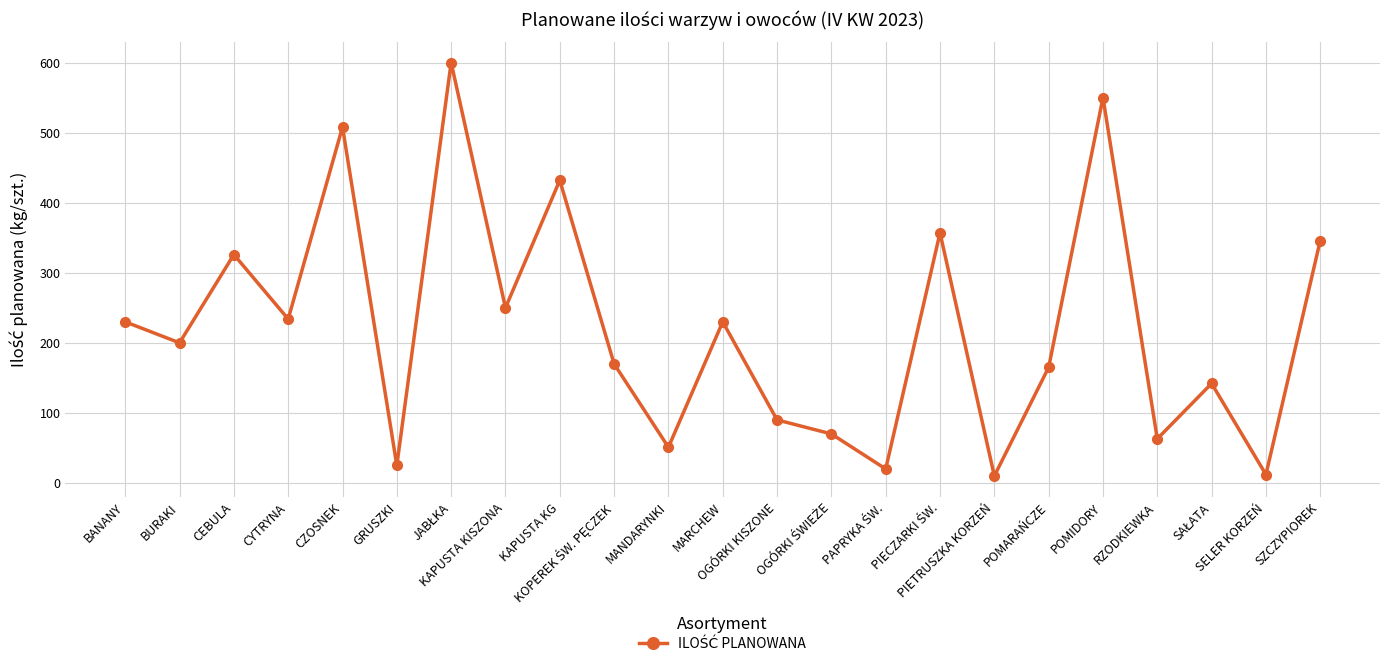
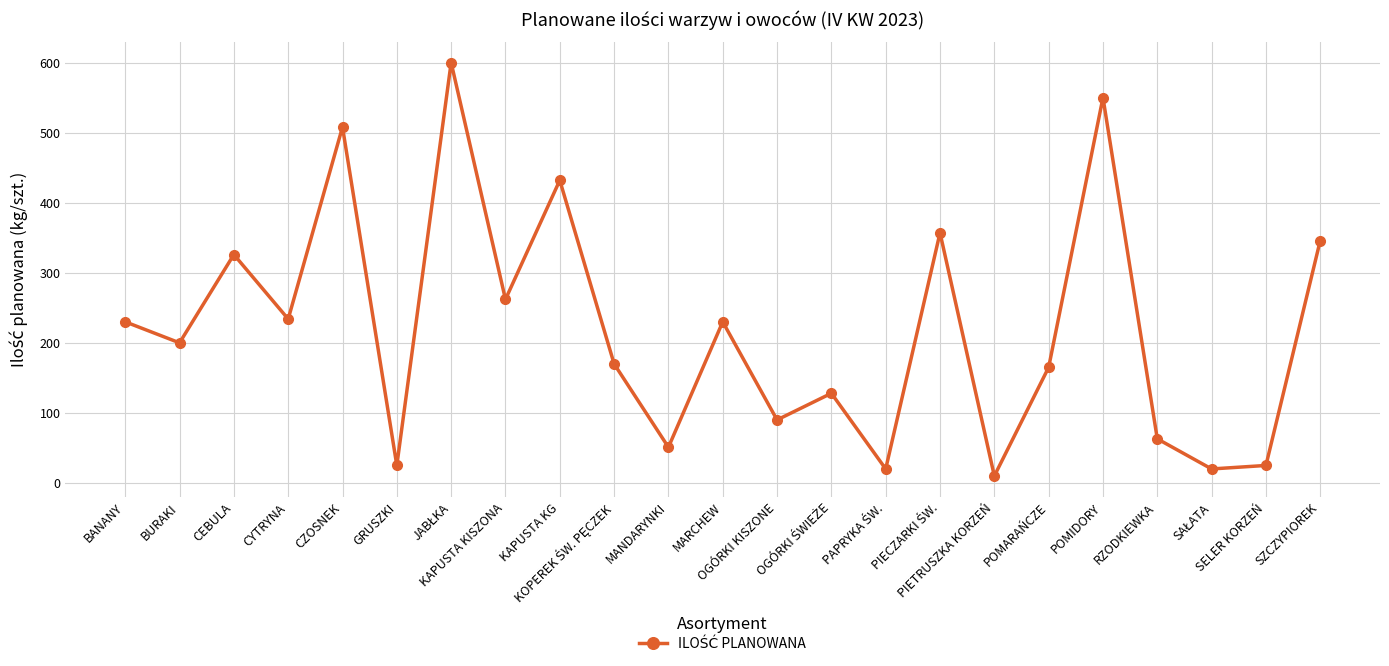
  {
    "BANANY": 230,
    "BURAKI": 200,
    "CEBULA": 330,
    "CYTRYNA": 230,
    "CZOSNEK": 510,
    "GRUSZKI": 30,
    "JABŁKA": 600,
-   "KAPUSTA KISZONA": 250,
+   "KAPUSTA KISZONA": 260,
    "KAPUSTA KG": 430,
    "KOPEREK ŚW. PĘCZEK": 170,
    "MANDARYNKI": 50,
    "MARCHEW": 230,
    "OGÓRKI KISZONE": 90,
-   "OGÓRKI ŚWIEŻE": 70,
+   "OGÓRKI ŚWIEŻE": 130,
    "PAPRYKA ŚW.": 20,
    "PIECZARKI ŚW.": 360,
    "PIETRUSZKA KORZEŃ": 10,
    "POMARAŃCZE": 170,
    "POMIDORY": 550,
    "RZODKIEWKA": 60,
-   "SAŁATA": 140,
-   "SELER KORZEŃ": 10,
+   "SAŁATA": 20,
+   "SELER KORZEŃ": 30,
    "SZCZYPIOREK": 350
  }
